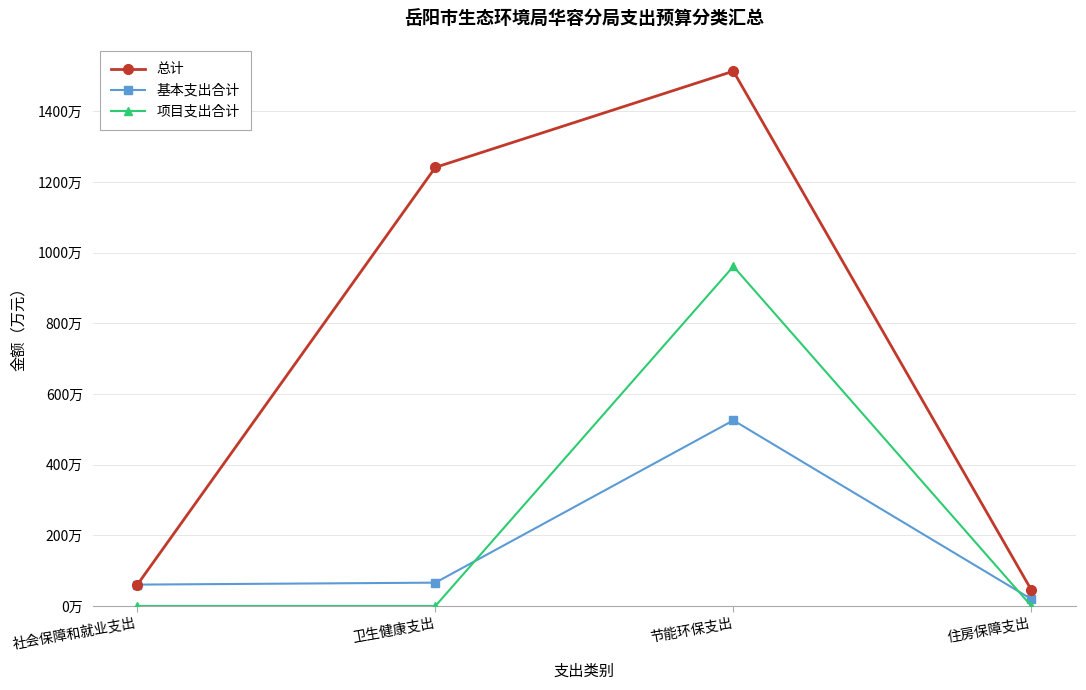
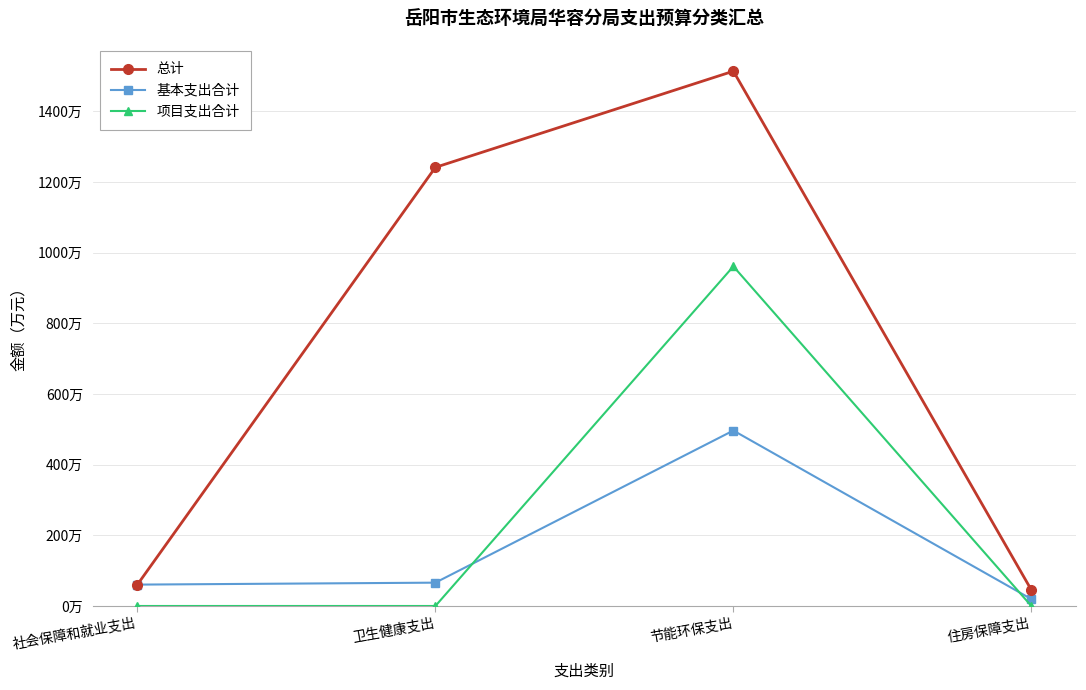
  {
    "总计": {
      "卫生健康支出": "1240万",
      "节能环保支出": "1510万",
      "住房保障支出": "50万"
    },
    "基本支出合计": {
      "卫生健康支出": "70万",
-     "节能环保支出": "530万",
+     "节能环保支出": "500万",
      "住房保障支出": "20万"
    },
    "项目支出合计": {
      "社会保障和就业支出": "0万",
      "卫生健康支出": "0万",
      "节能环保支出": "960万",
      "住房保障支出": "0万"
    }
  }
